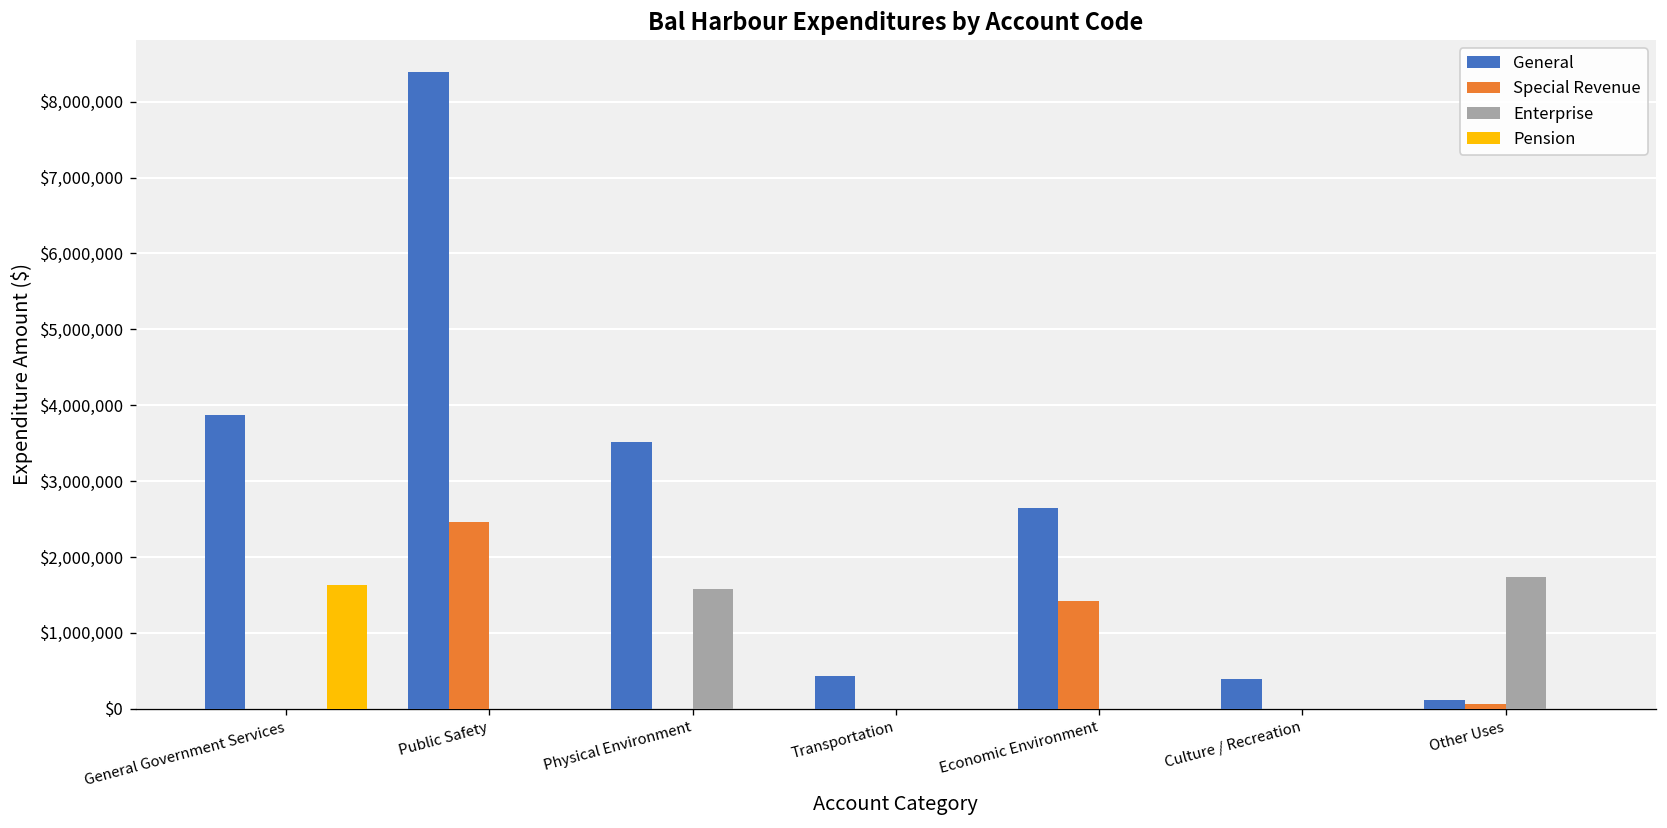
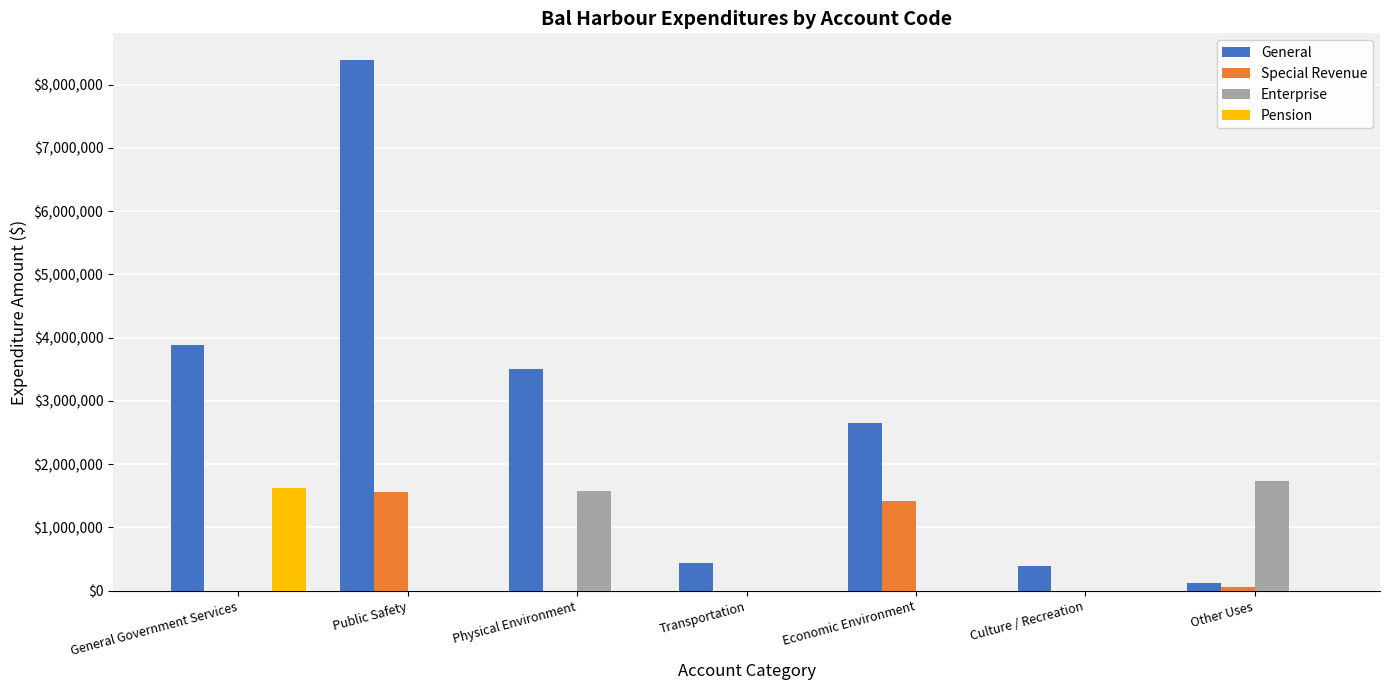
  {
    "General": {
      "General Government Services": "$3,900,000",
      "Public Safety": "$8,400,000",
      "Physical Environment": "$3,500,000",
      "Transportation": "$400,000",
      "Economic Environment": "$2,600,000",
      "Culture / Recreation": "$400,000",
      "Other Uses": "$100,000"
    },
    "Special Revenue": {
      "General Government Services": "$0",
-     "Public Safety": "$2,500,000",
+     "Public Safety": "$1,600,000",
      "Physical Environment": "$0",
      "Transportation": "$0",
      "Economic Environment": "$1,400,000",
      "Culture / Recreation": "$0",
      "Other Uses": "$100,000"
    },
    "Enterprise": {
      "General Government Services": "$0",
      "Public Safety": "$0",
      "Physical Environment": "$1,600,000",
      "Transportation": "$0",
      "Economic Environment": "$0",
      "Culture / Recreation": "$0",
      "Other Uses": "$1,700,000"
    },
    "Pension": {
      "General Government Services": "$1,600,000",
      "Public Safety": "$0",
      "Physical Environment": "$0",
      "Transportation": "$0",
      "Economic Environment": "$0",
      "Culture / Recreation": "$0",
      "Other Uses": "$0"
    }
  }
